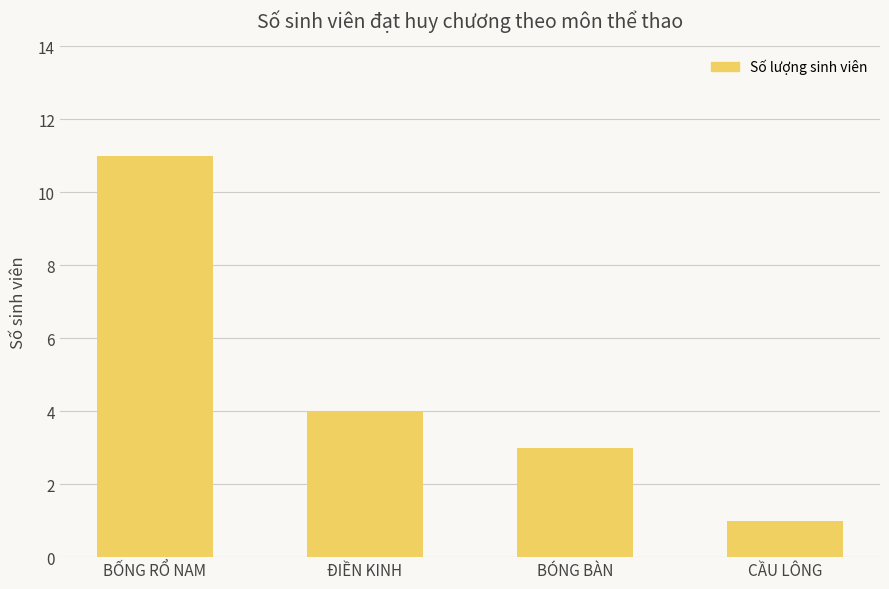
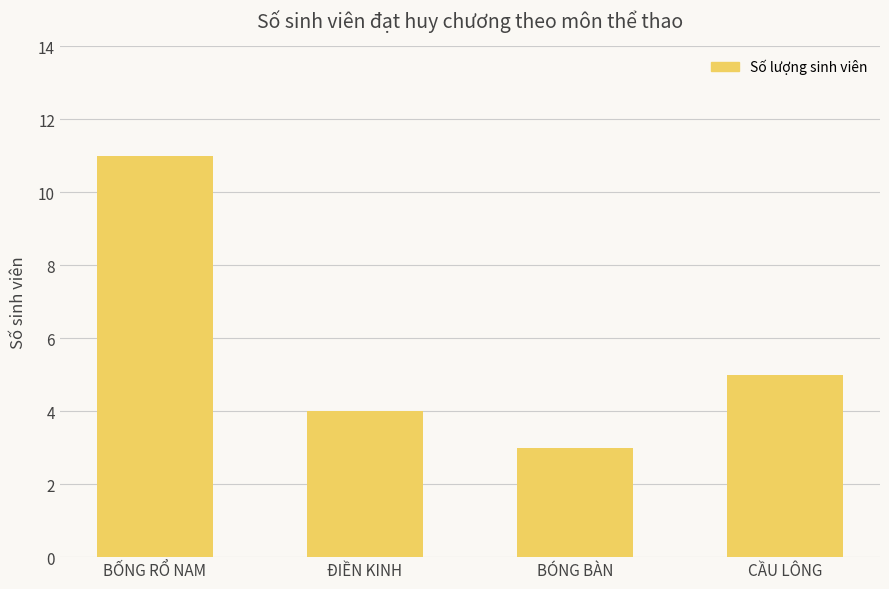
  {
    "BỐNG RỔ NAM": 11,
    "ĐIỀN KINH": 4,
    "BÓNG BÀN": 3,
-   "CẦU LÔNG": 1
+   "CẦU LÔNG": 5
  }
